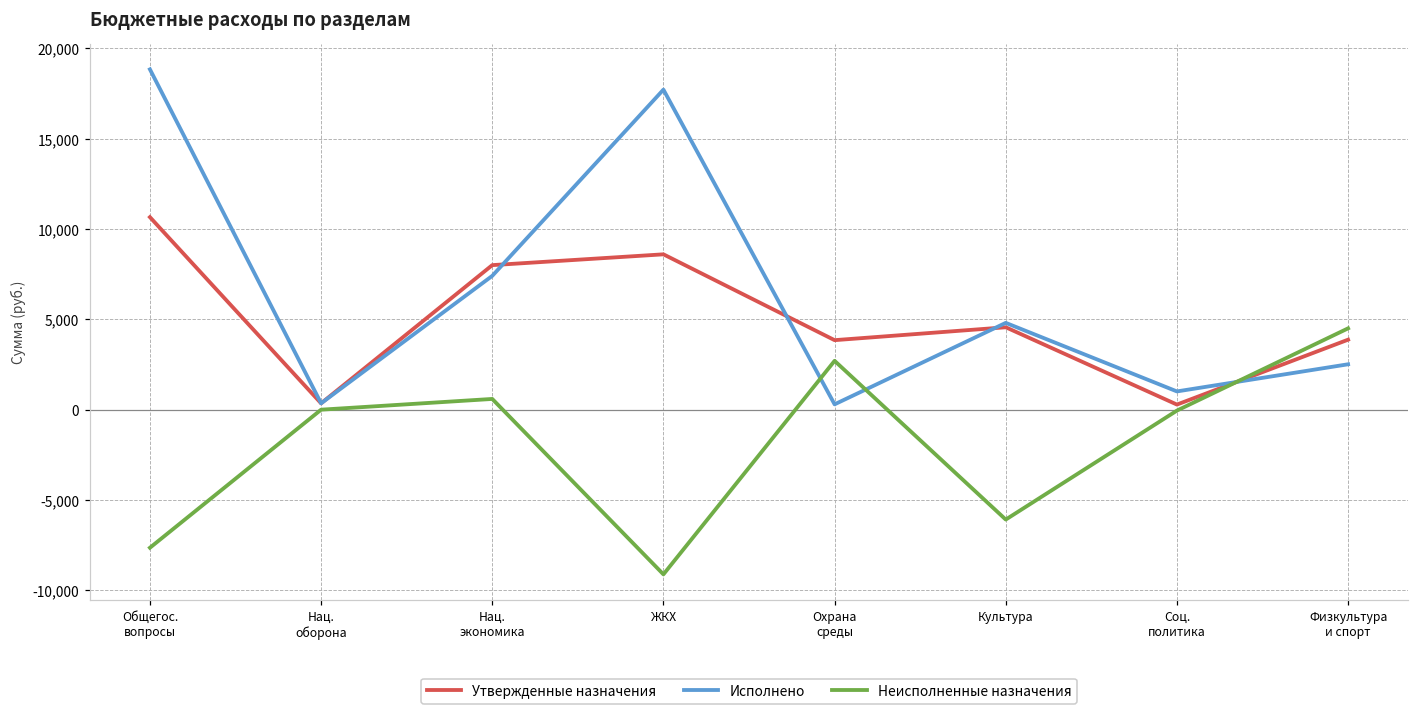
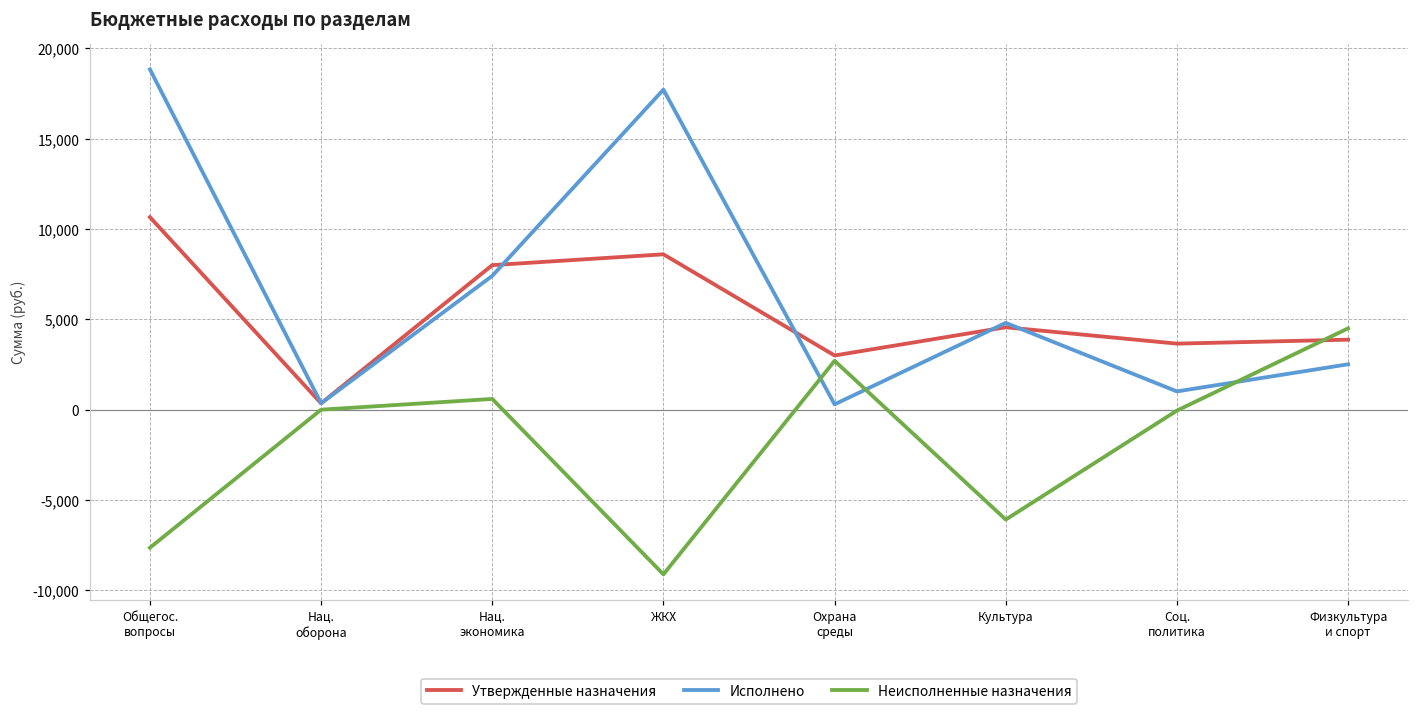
  {
    "Утвержденные назначения": {
      "Общегос. вопросы": "10,700",
      "Нац. экономика": "8,000",
      "ЖКХ": "8,600",
-     "Охрана среды": "3,800",
+     "Охрана среды": "3,000",
      "Культура": "4,600",
-     "Соц. политика": "300",
+     "Соц. политика": "3,700",
      "Физкультура и спорт": "3,900"
    },
    "Исполнено": {
      "Общегос. вопросы": "18,800",
      "Нац. экономика": "7,400",
      "ЖКХ": "17,700",
      "Охрана среды": "300",
      "Культура": "4,800",
      "Соц. политика": "1,000",
      "Физкультура и спорт": "2,500"
    },
    "Неисполненные назначения": {
      "Общегос. вопросы": "-7,600",
      "Нац. оборона": "0",
      "Нац. экономика": "600",
      "ЖКХ": "-9,100",
      "Охрана среды": "2,700",
      "Культура": "-6,100",
      "Соц. политика": "-100",
      "Физкультура и спорт": "4,500"
    }
  }
